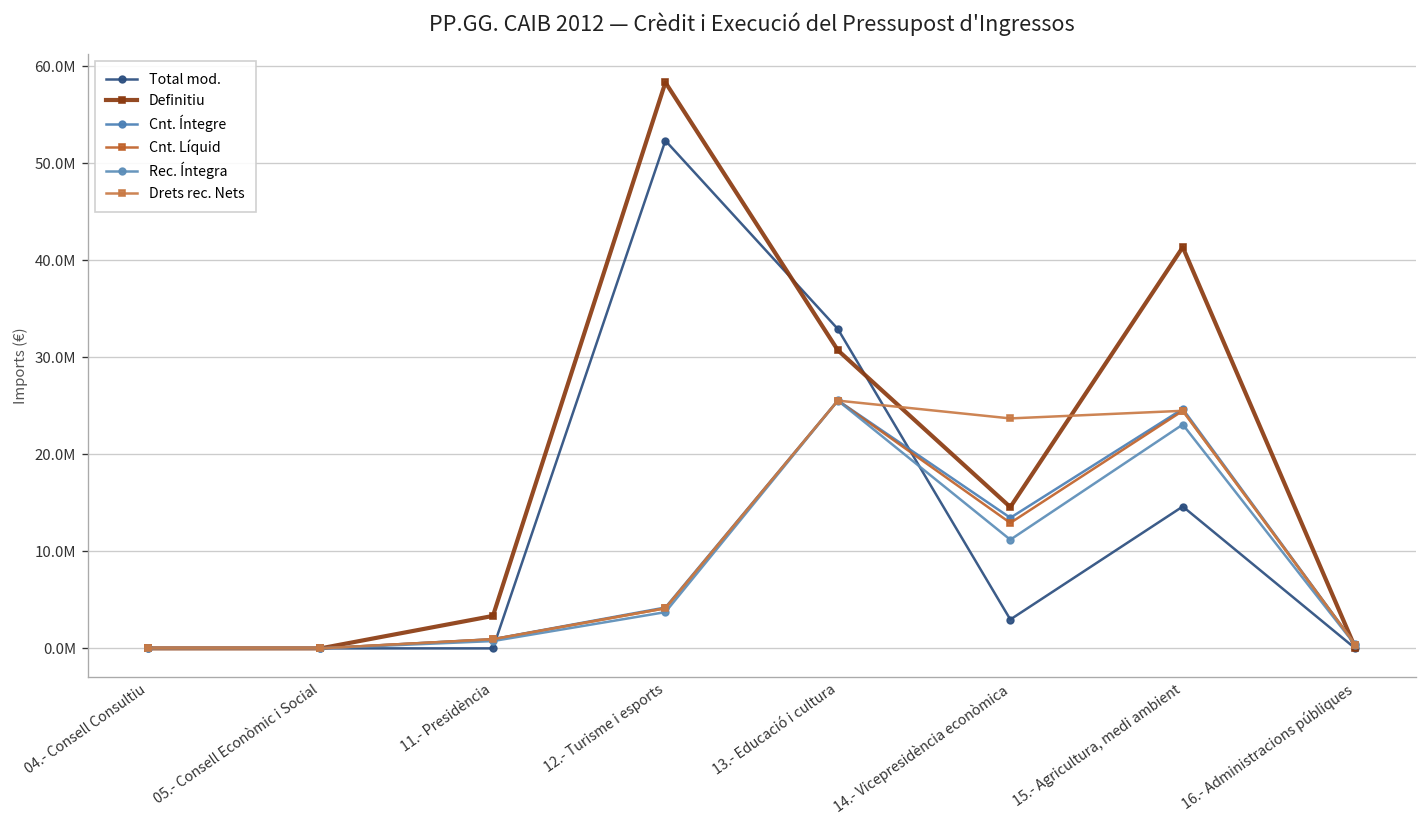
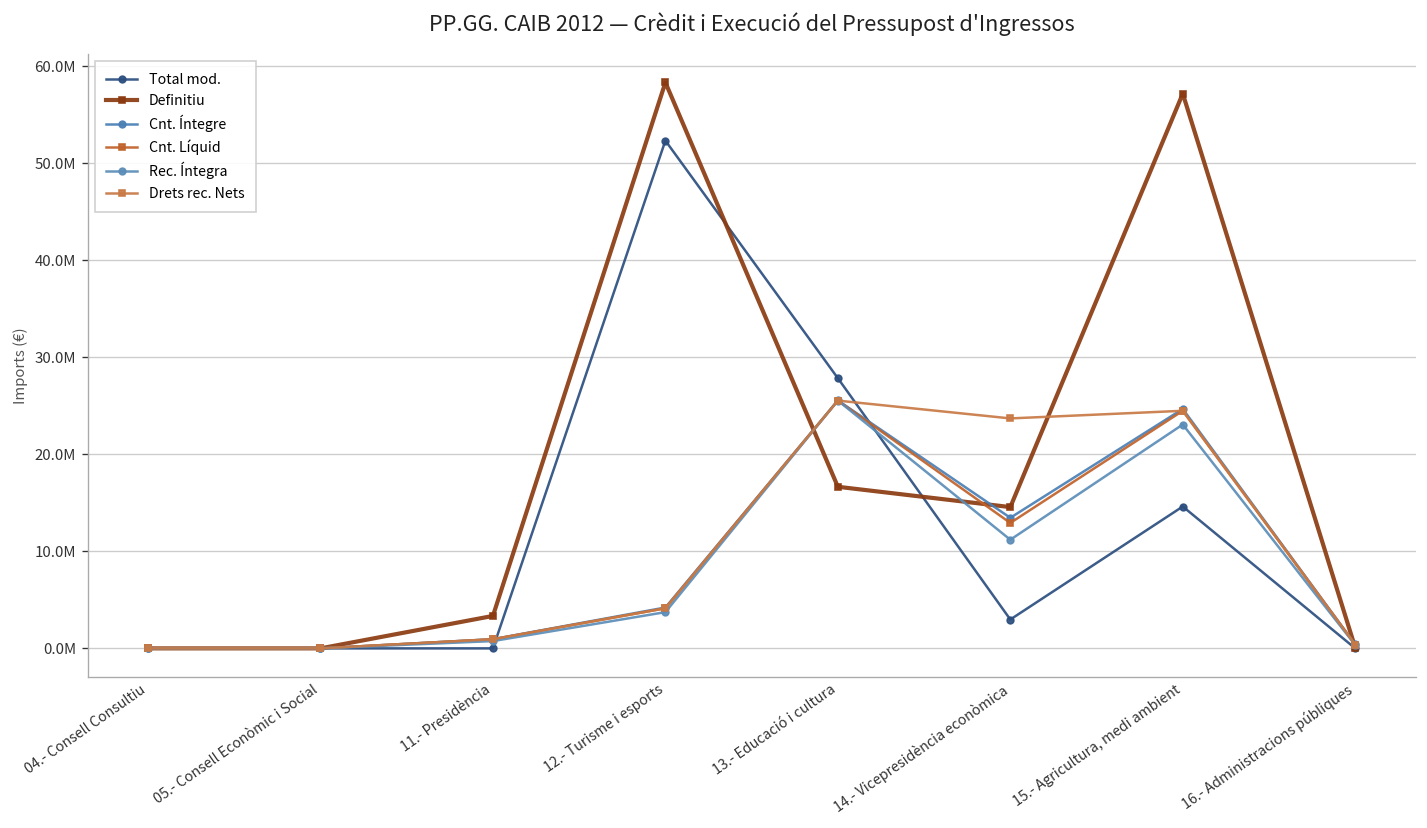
  {
    "Total mod.": {
      "11.- Presidència": 0,
      "12.- Turisme i esports": 52000000,
-     "13.- Educació i cultura": 33000000,
+     "13.- Educació i cultura": 28000000,
      "14.- Vicepresidència econòmica": 3000000,
      "15.- Agricultura, medi ambient": 15000000
    },
    "Definitiu": {
      "11.- Presidència": 3000000,
      "12.- Turisme i esports": 58000000,
-     "13.- Educació i cultura": 31000000,
+     "13.- Educació i cultura": 17000000,
      "14.- Vicepresidència econòmica": 15000000,
-     "15.- Agricultura, medi ambient": 41000000
+     "15.- Agricultura, medi ambient": 57000000
    }
  }
